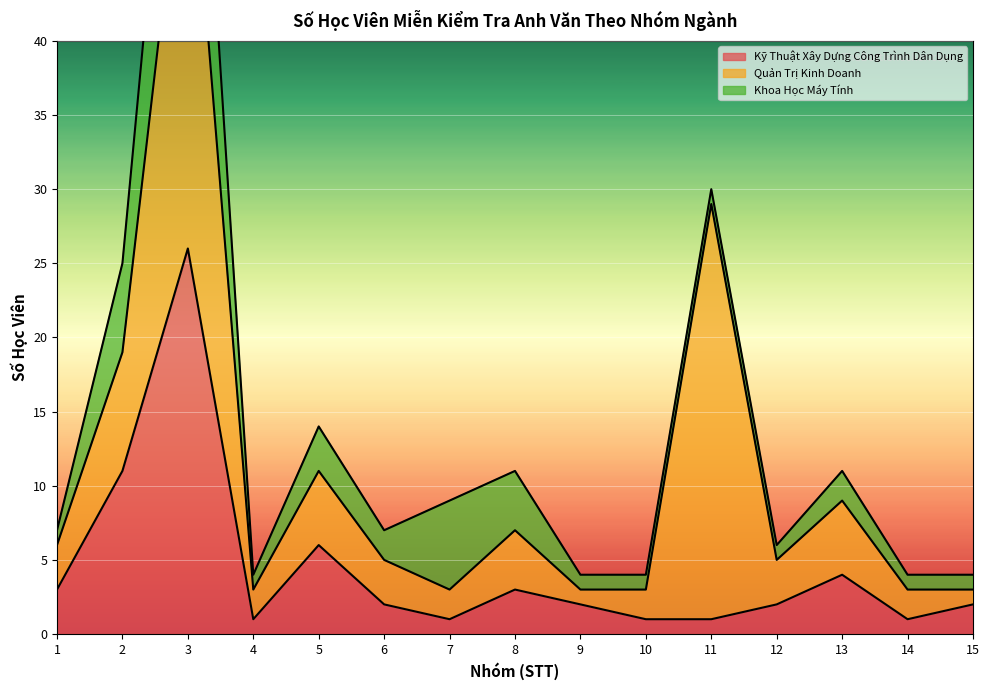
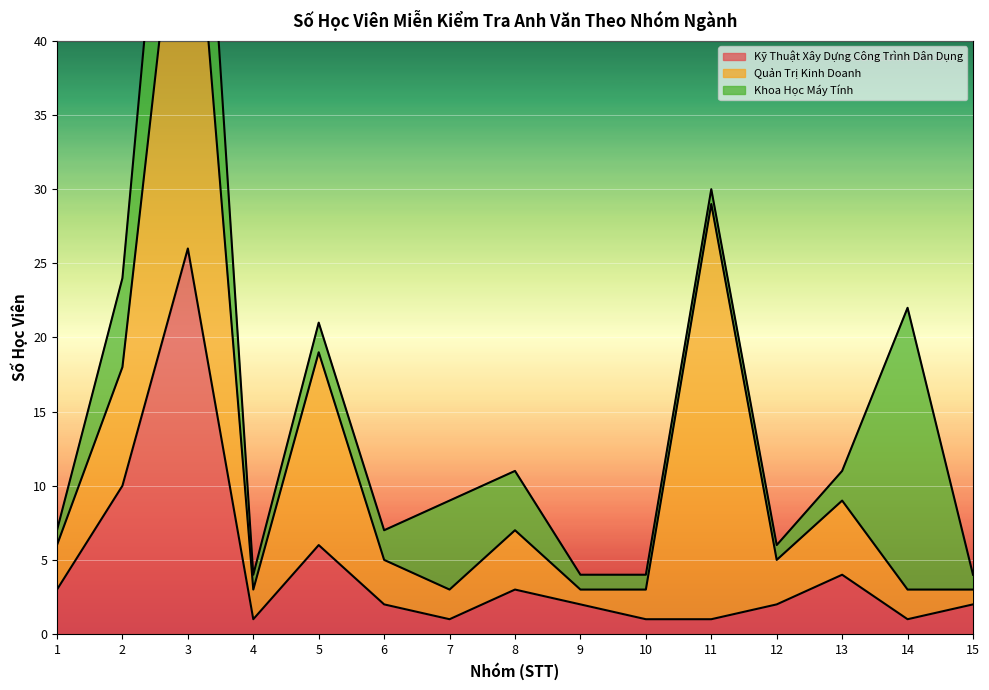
  {
    "Kỹ Thuật Xây Dựng Công Trình Dân Dụng": {
      "1": 3,
-     "2": 11,
+     "2": 10,
      "3": 26,
      "4": 1,
      "5": 6,
      "6": 2,
      "7": 1,
      "8": 3,
      "9": 2,
      "10": 1,
      "11": 1,
      "12": 2,
      "13": 4,
      "14": 1,
      "15": 2
    },
    "Quản Trị Kinh Doanh": {
      "1": 3,
      "2": 8,
      "4": 2,
-     "5": 5,
+     "5": 13,
      "6": 3,
      "7": 2,
      "8": 4,
      "9": 1,
      "10": 2,
      "11": 28,
      "12": 3,
      "13": 5,
      "14": 2,
      "15": 1
    },
    "Khoa Học Máy Tính": {
      "1": 1,
      "2": 6,
      "4": 1,
-     "5": 3,
+     "5": 2,
      "6": 2,
      "7": 6,
      "8": 4,
      "9": 1,
      "10": 1,
      "11": 1,
      "12": 1,
      "13": 2,
-     "14": 1,
+     "14": 19,
      "15": 1
    }
  }
